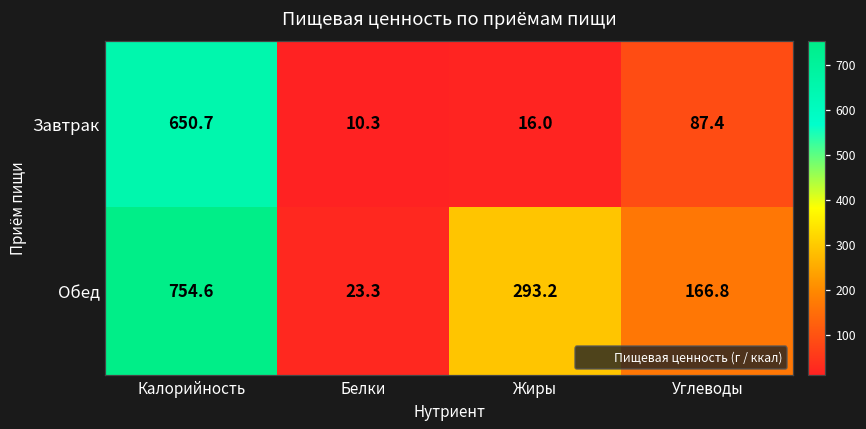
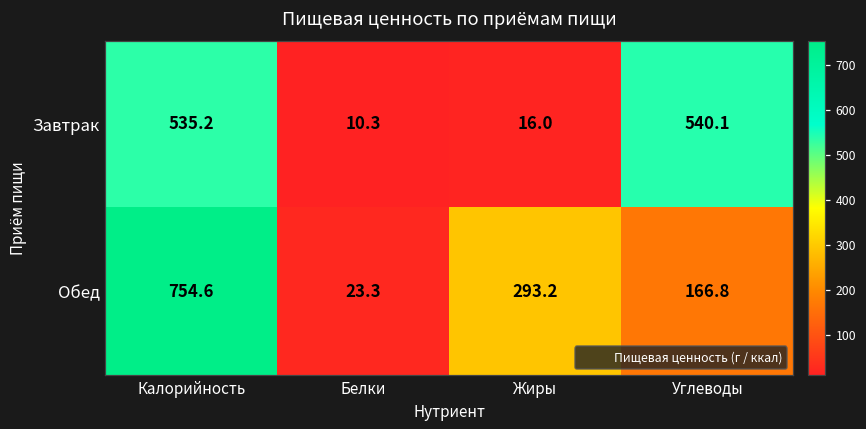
  {
    "Завтрак": {
-     "Калорийность": 650.7,
+     "Калорийность": 535.2,
      "Белки": 10.3,
      "Жиры": 16.0,
-     "Углеводы": 87.4
+     "Углеводы": 540.1
    },
    "Обед": {
      "Калорийность": 754.6,
      "Белки": 23.3,
      "Жиры": 293.2,
      "Углеводы": 166.8
    }
  }
